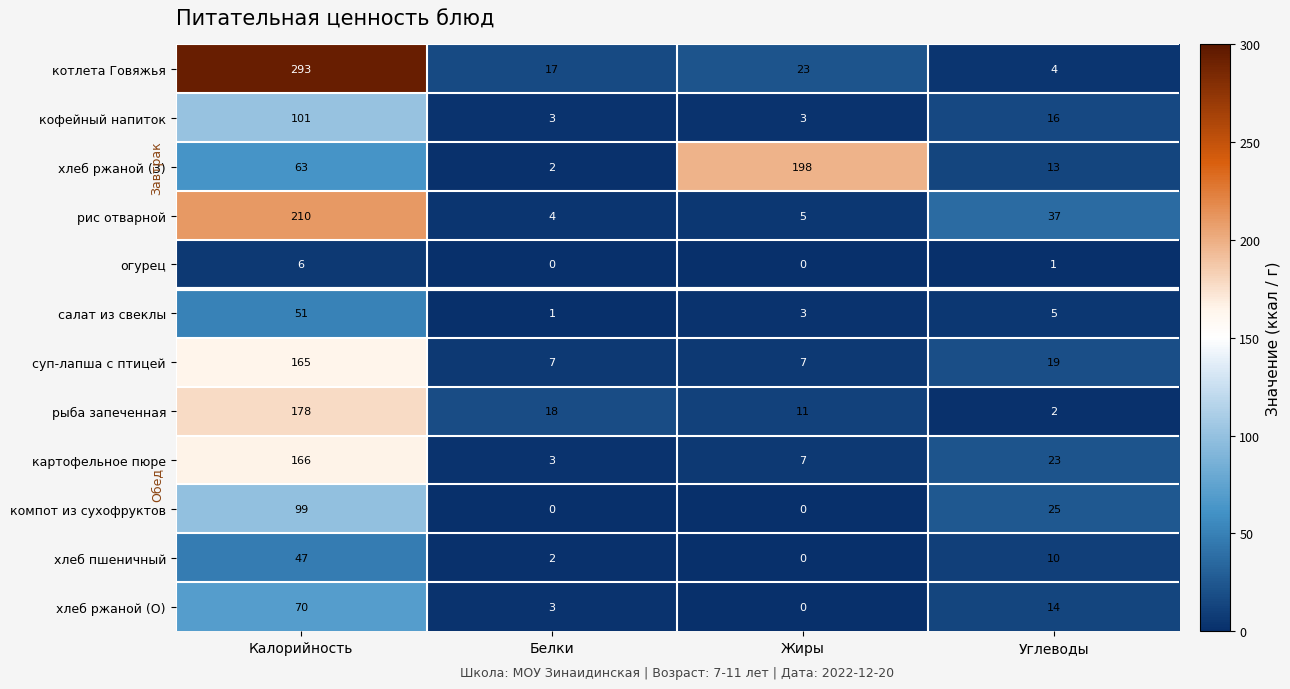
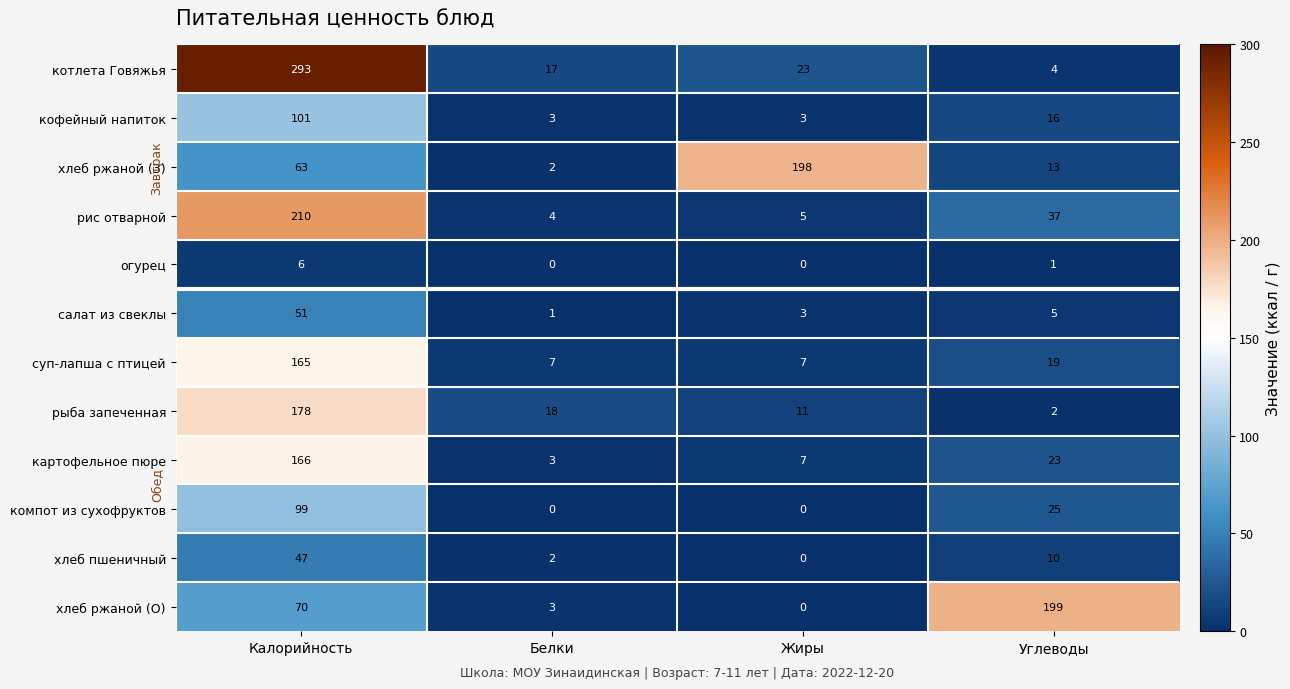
  {
    "котлета Говяжья": {
      "Калорийность": 293,
      "Белки": 17,
      "Жиры": 23,
      "Углеводы": 4
    },
    "кофейный напиток": {
      "Калорийность": 101,
      "Белки": 3,
      "Жиры": 3,
      "Углеводы": 16
    },
    "хлеб ржаной (З)": {
      "Калорийность": 63,
      "Белки": 2,
      "Жиры": 198,
      "Углеводы": 13
    },
    "рис отварной": {
      "Калорийность": 210,
      "Белки": 4,
      "Жиры": 5,
      "Углеводы": 37
    },
    "огурец": {
      "Калорийность": 6,
      "Белки": 0,
      "Жиры": 0,
      "Углеводы": 1
    },
    "салат из свеклы": {
      "Калорийность": 51,
      "Белки": 1,
      "Жиры": 3,
      "Углеводы": 5
    },
    "суп-лапша с птицей": {
      "Калорийность": 165,
      "Белки": 7,
      "Жиры": 7,
      "Углеводы": 19
    },
    "рыба запеченная": {
      "Калорийность": 178,
      "Белки": 18,
      "Жиры": 11,
      "Углеводы": 2
    },
    "картофельное пюре": {
      "Калорийность": 166,
      "Белки": 3,
      "Жиры": 7,
      "Углеводы": 23
    },
    "компот из сухофруктов": {
      "Калорийность": 99,
      "Белки": 0,
      "Жиры": 0,
      "Углеводы": 25
    },
    "хлеб пшеничный": {
      "Калорийность": 47,
      "Белки": 2,
      "Жиры": 0,
      "Углеводы": 10
    },
    "хлеб ржаной (О)": {
      "Калорийность": 70,
      "Белки": 3,
      "Жиры": 0,
-     "Углеводы": 14
+     "Углеводы": 199
    }
  }
